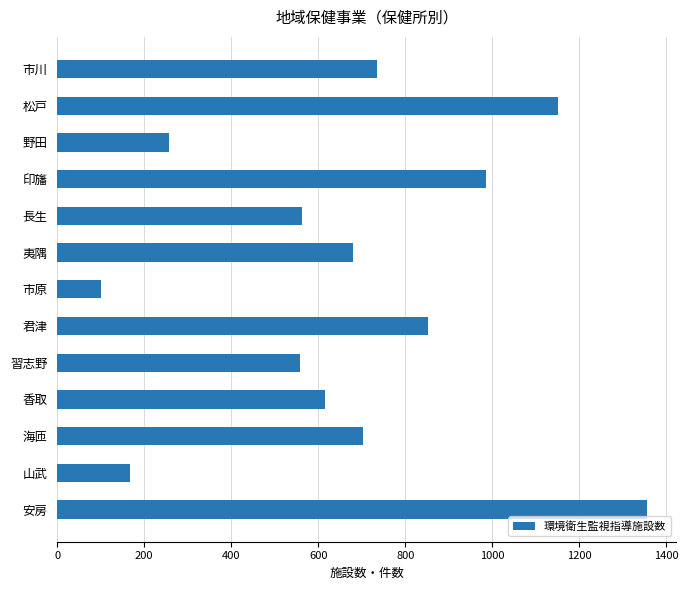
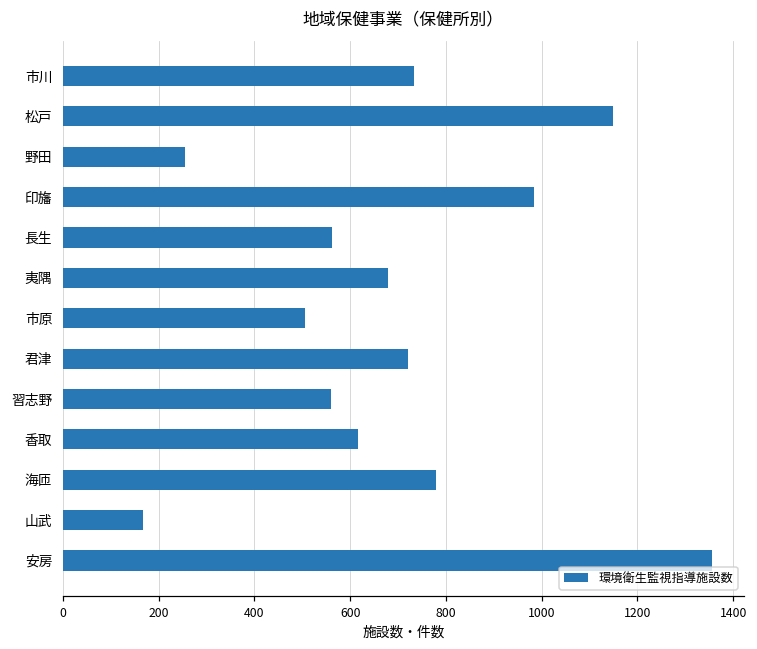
  {
    "市川": 730,
    "松戸": 1150,
    "野田": 260,
    "印旛": 990,
    "長生": 560,
    "夷隅": 680,
-   "市原": 100,
-   "君津": 850,
+   "市原": 510,
+   "君津": 720,
    "習志野": 560,
    "香取": 620,
-   "海匝": 700,
+   "海匝": 780,
    "山武": 170,
    "安房": 1360
  }
